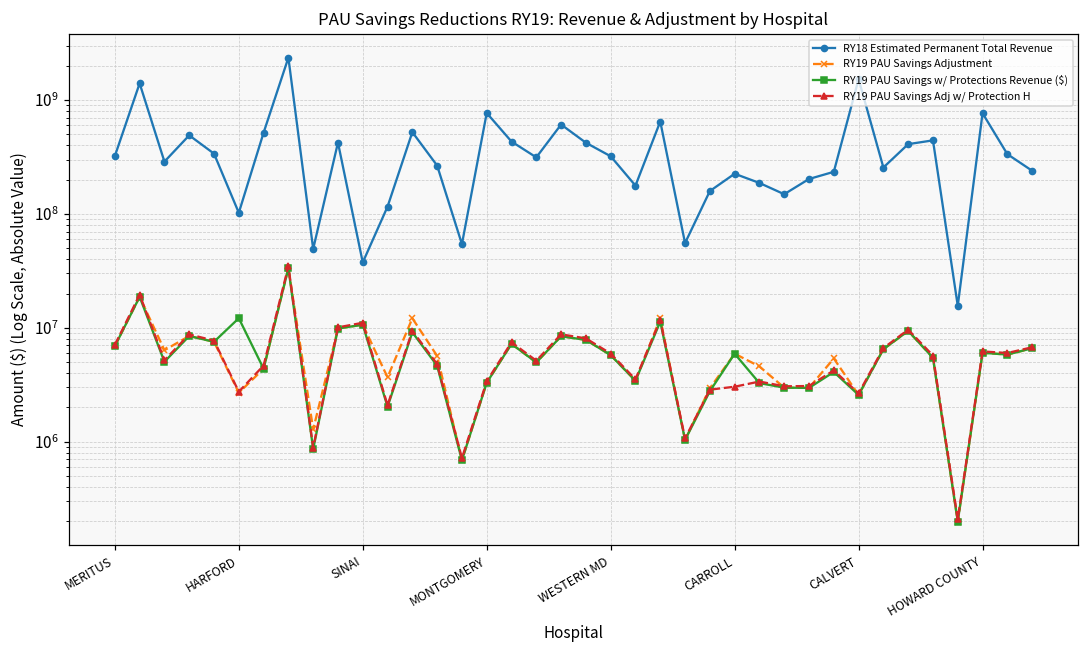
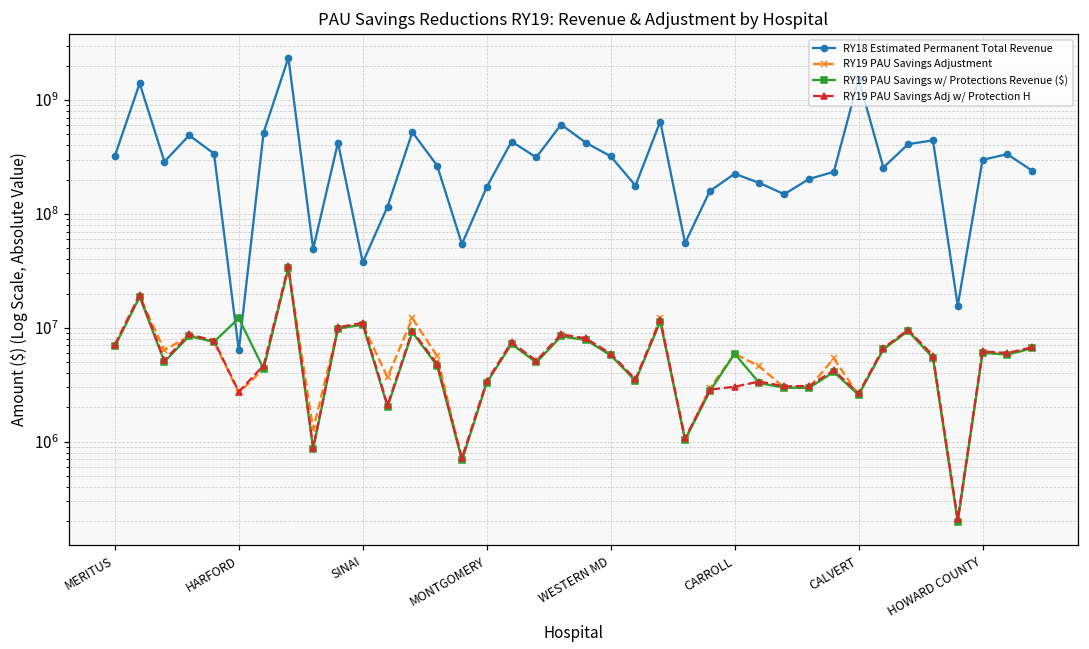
  {
    "RY18 Estimated Permanent Total Revenue": {
      "MERITUS": 320000000,
-     "HARFORD": 100000000,
+     "HARFORD": 6000000,
      "SINAI": 38000000,
-     "MONTGOMERY": 800000000,
+     "MONTGOMERY": 170000000,
      "WESTERN MD": 320000000,
      "CARROLL": 230000000,
-     "HOWARD COUNTY": 800000000
+     "HOWARD COUNTY": 300000000
    },
    "RY19 PAU Savings w/ Protections Revenue ($)": {
      "HARFORD": 12000000
    },
    "RY19 PAU Savings Adj w/ Protection H": {
      "CARROLL": 3000000
    }
  }
